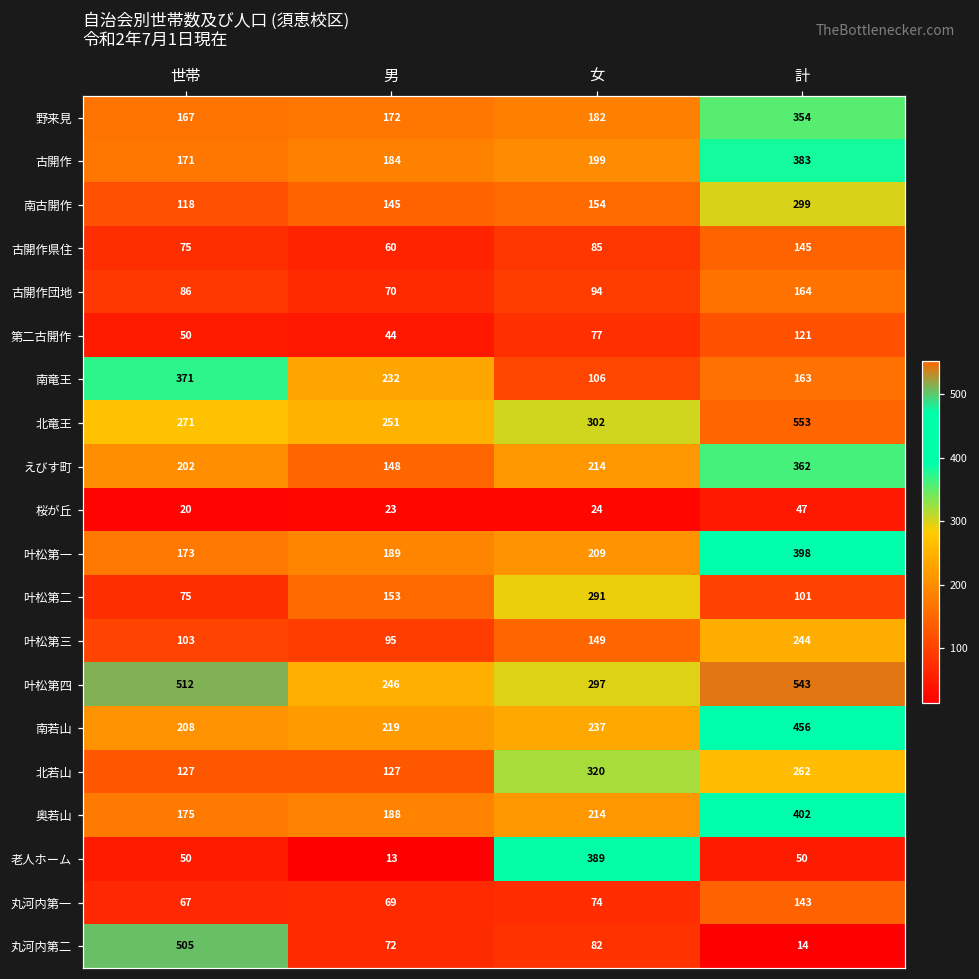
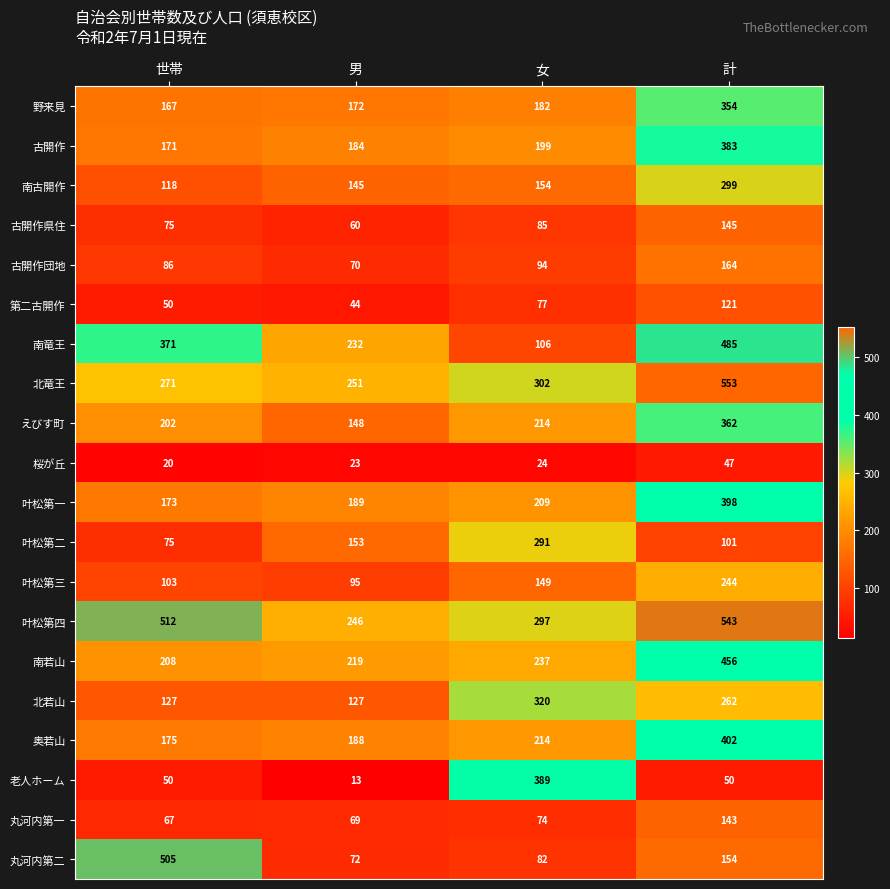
  {
    "野来見": {
      "世帯": 167,
      "男": 172,
      "女": 182,
      "計": 354
    },
    "古開作": {
      "世帯": 171,
      "男": 184,
      "女": 199,
      "計": 383
    },
    "南古開作": {
      "世帯": 118,
      "男": 145,
      "女": 154,
      "計": 299
    },
    "古開作県住": {
      "世帯": 75,
      "男": 60,
      "女": 85,
      "計": 145
    },
    "古開作団地": {
      "世帯": 86,
      "男": 70,
      "女": 94,
      "計": 164
    },
    "第二古開作": {
      "世帯": 50,
      "男": 44,
      "女": 77,
      "計": 121
    },
    "南竜王": {
      "世帯": 371,
      "男": 232,
      "女": 106,
-     "計": 163
+     "計": 485
    },
    "北竜王": {
      "世帯": 271,
      "男": 251,
      "女": 302,
      "計": 553
    },
    "えびす町": {
      "世帯": 202,
      "男": 148,
      "女": 214,
      "計": 362
    },
    "桜が丘": {
      "世帯": 20,
      "男": 23,
      "女": 24,
      "計": 47
    },
    "叶松第一": {
      "世帯": 173,
      "男": 189,
      "女": 209,
      "計": 398
    },
    "叶松第二": {
      "世帯": 75,
      "男": 153,
      "女": 291,
      "計": 101
    },
    "叶松第三": {
      "世帯": 103,
      "男": 95,
      "女": 149,
      "計": 244
    },
    "叶松第四": {
      "世帯": 512,
      "男": 246,
      "女": 297,
      "計": 543
    },
    "南若山": {
      "世帯": 208,
      "男": 219,
      "女": 237,
      "計": 456
    },
    "北若山": {
      "世帯": 127,
      "男": 127,
      "女": 320,
      "計": 262
    },
    "奥若山": {
      "世帯": 175,
      "男": 188,
      "女": 214,
      "計": 402
    },
    "老人ホーム": {
      "世帯": 50,
      "男": 13,
      "女": 389,
      "計": 50
    },
    "丸河内第一": {
      "世帯": 67,
      "男": 69,
      "女": 74,
      "計": 143
    },
    "丸河内第二": {
      "世帯": 505,
      "男": 72,
      "女": 82,
-     "計": 14
+     "計": 154
    }
  }
